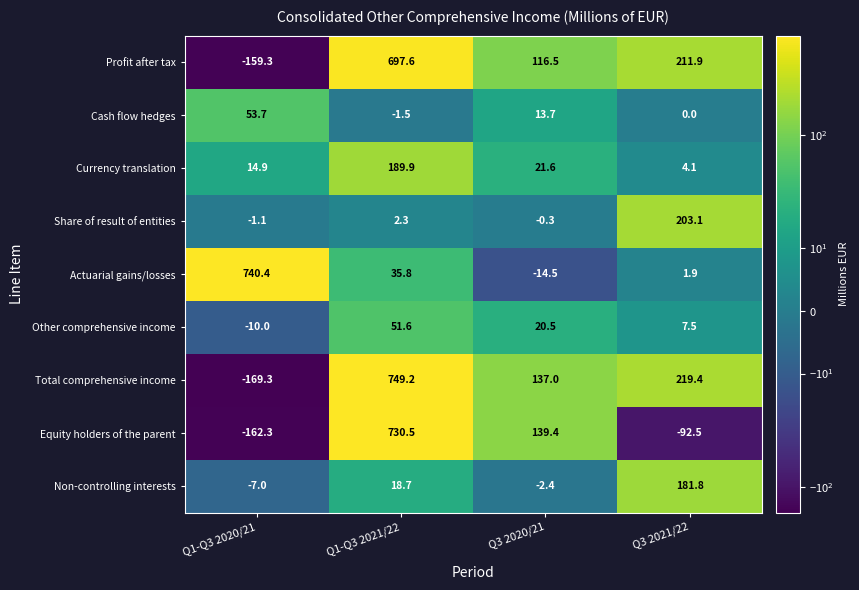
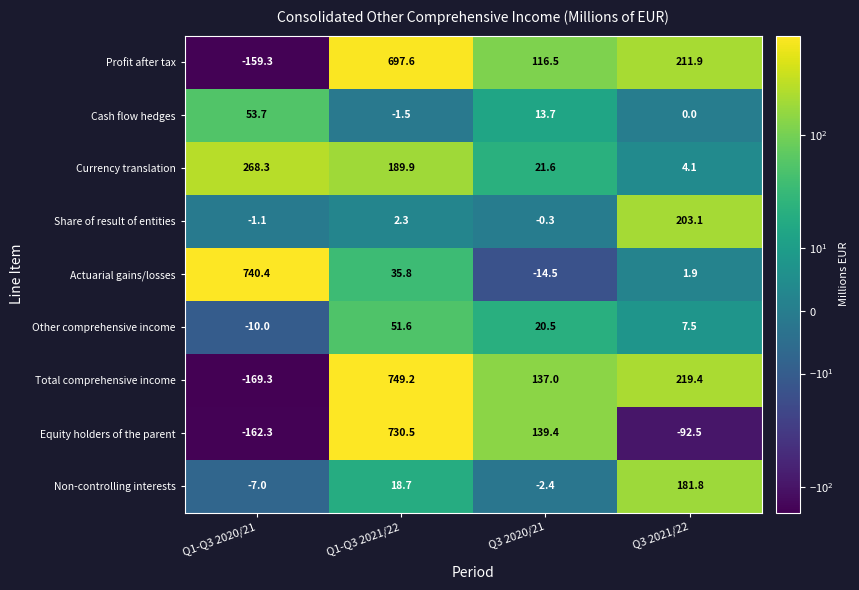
  {
    "Profit after tax": {
      "Q1-Q3 2020/21": -159.3,
      "Q1-Q3 2021/22": 697.6,
      "Q3 2020/21": 116.5,
      "Q3 2021/22": 211.9
    },
    "Cash flow hedges": {
      "Q1-Q3 2020/21": 53.7,
      "Q1-Q3 2021/22": -1.5,
      "Q3 2020/21": 13.7,
      "Q3 2021/22": 0.0
    },
    "Currency translation": {
-     "Q1-Q3 2020/21": 14.9,
+     "Q1-Q3 2020/21": 268.3,
      "Q1-Q3 2021/22": 189.9,
      "Q3 2020/21": 21.6,
      "Q3 2021/22": 4.1
    },
    "Share of result of entities": {
      "Q1-Q3 2020/21": -1.1,
      "Q1-Q3 2021/22": 2.3,
      "Q3 2020/21": -0.3,
      "Q3 2021/22": 203.1
    },
    "Actuarial gains/losses": {
      "Q1-Q3 2020/21": 740.4,
      "Q1-Q3 2021/22": 35.8,
      "Q3 2020/21": -14.5,
      "Q3 2021/22": 1.9
    },
    "Other comprehensive income": {
      "Q1-Q3 2020/21": -10.0,
      "Q1-Q3 2021/22": 51.6,
      "Q3 2020/21": 20.5,
      "Q3 2021/22": 7.5
    },
    "Total comprehensive income": {
      "Q1-Q3 2020/21": -169.3,
      "Q1-Q3 2021/22": 749.2,
      "Q3 2020/21": 137.0,
      "Q3 2021/22": 219.4
    },
    "Equity holders of the parent": {
      "Q1-Q3 2020/21": -162.3,
      "Q1-Q3 2021/22": 730.5,
      "Q3 2020/21": 139.4,
      "Q3 2021/22": -92.5
    },
    "Non-controlling interests": {
      "Q1-Q3 2020/21": -7.0,
      "Q1-Q3 2021/22": 18.7,
      "Q3 2020/21": -2.4,
      "Q3 2021/22": 181.8
    }
  }
